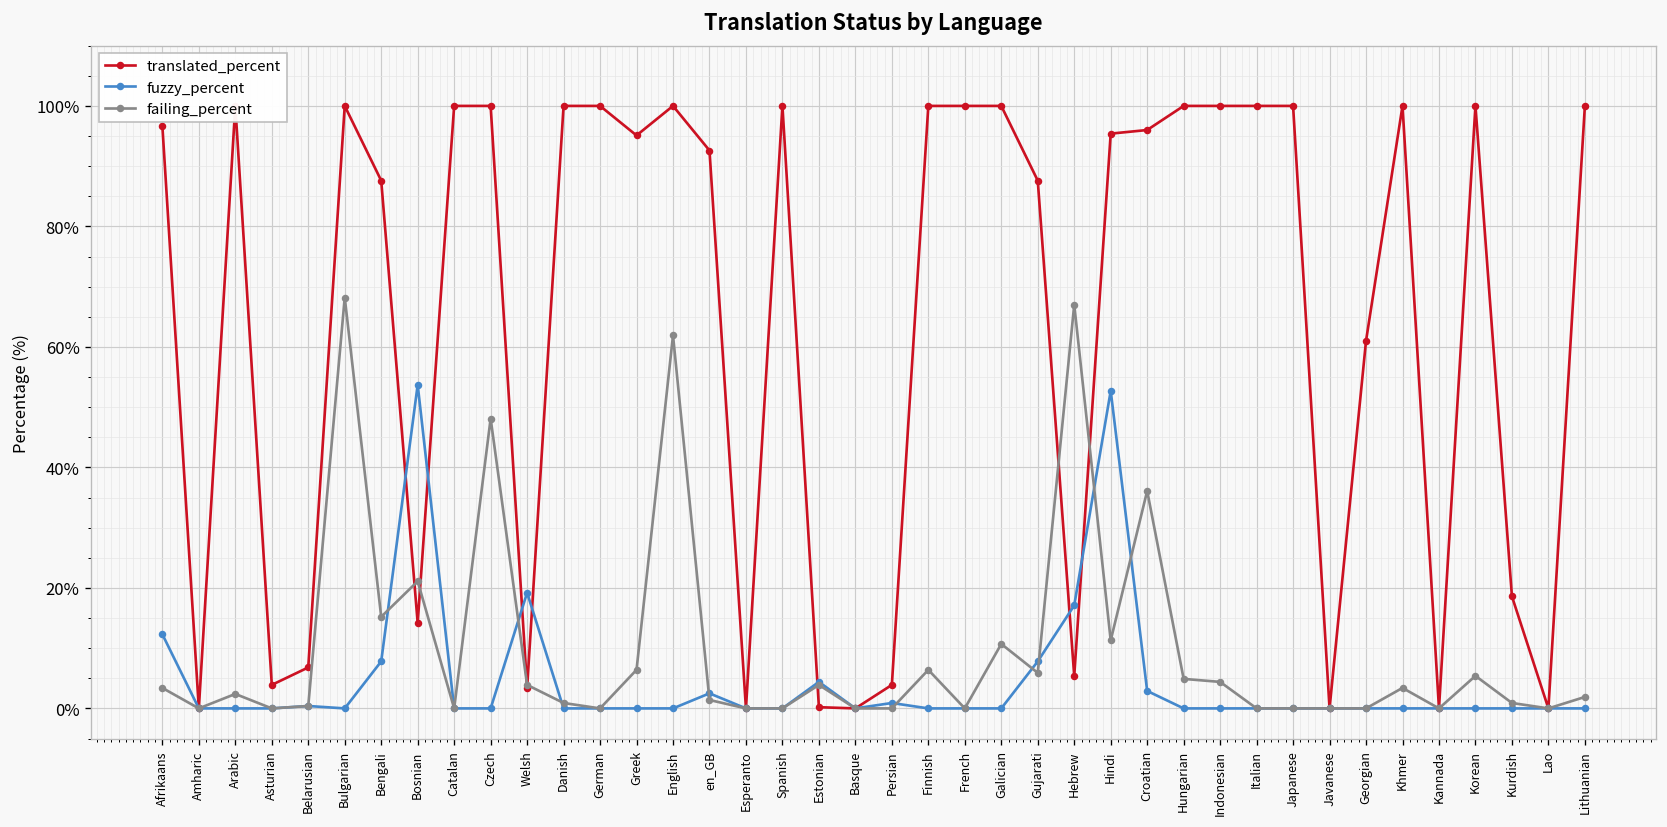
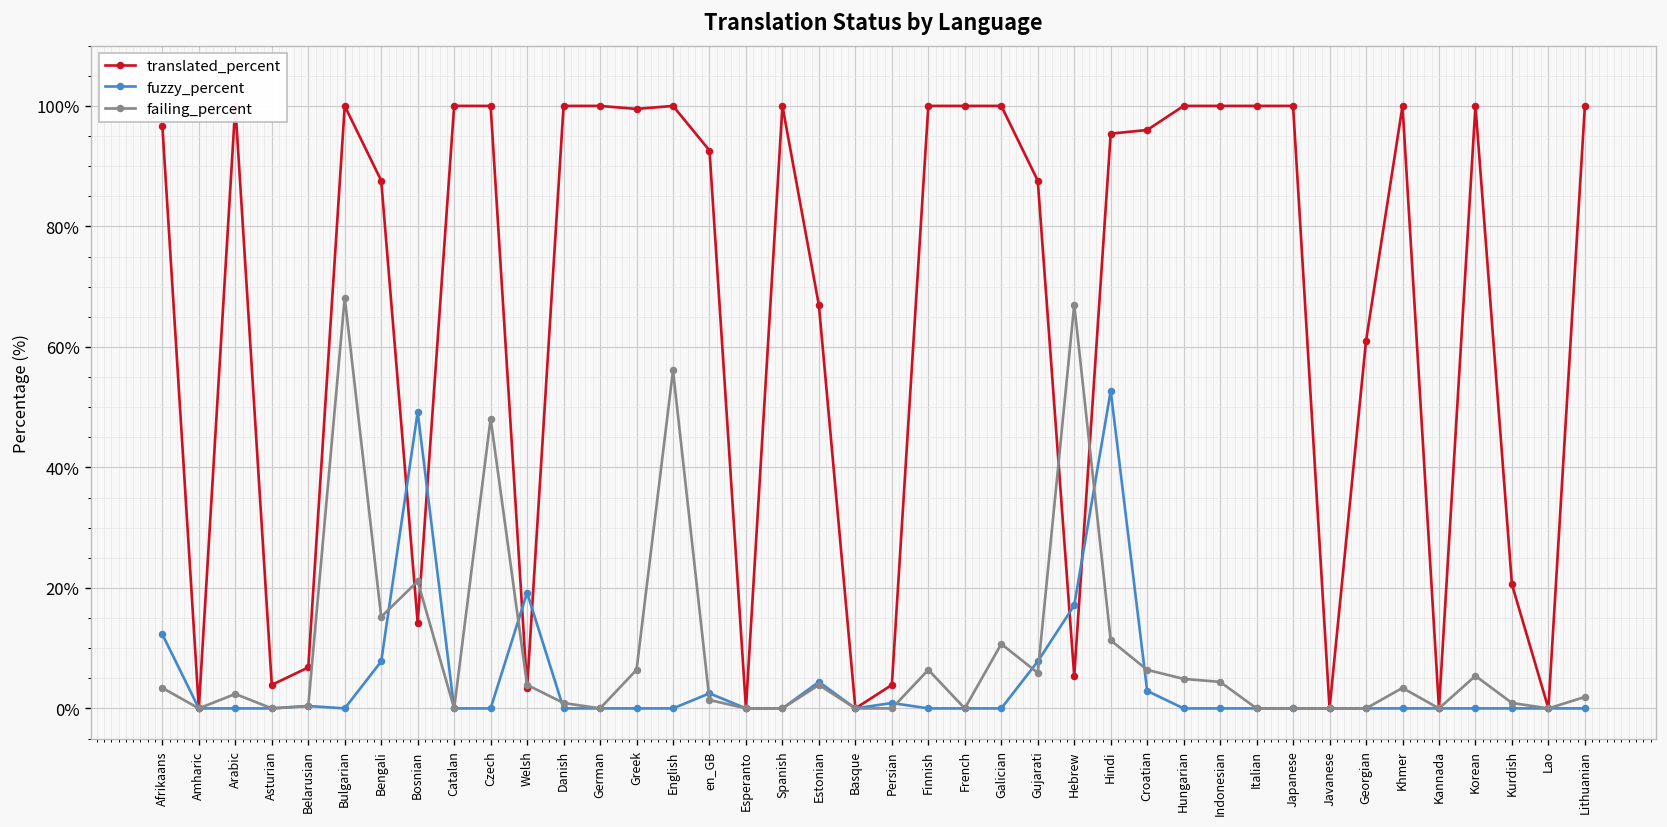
  {
    "translated_percent": {
      "Asturian": "4%",
      "Belarusian": "7%",
      "Bulgarian": "100%",
      "Bengali": "88%",
      "Bosnian": "14%",
      "Catalan": "100%",
      "Czech": "100%",
      "Danish": "100%",
      "German": "100%",
-     "Greek": "95%",
+     "Greek": "100%",
      "English": "100%",
      "en_GB": "93%",
      "Spanish": "100%",
-     "Estonian": "0%",
+     "Estonian": "67%",
      "Persian": "4%",
      "Finnish": "100%",
      "French": "100%",
      "Galician": "100%",
      "Gujarati": "88%",
      "Hebrew": "5%",
      "Hindi": "95%",
      "Croatian": "96%",
      "Hungarian": "100%",
      "Indonesian": "100%",
      "Italian": "100%",
      "Japanese": "100%",
      "Georgian": "61%",
      "Khmer": "100%",
      "Korean": "100%",
-     "Kurdish": "19%",
+     "Kurdish": "21%",
      "Lithuanian": "100%"
    },
    "fuzzy_percent": {
      "Afrikaans": "12%",
      "Arabic": "0%",
      "Bulgarian": "0%",
      "Bengali": "8%",
-     "Bosnian": "54%",
+     "Bosnian": "49%",
      "Czech": "0%",
      "Welsh": "19%",
      "Danish": "0%",
      "Greek": "0%",
      "English": "0%",
      "en_GB": "3%",
      "Persian": "1%",
      "Finnish": "0%",
      "Galician": "0%",
      "Gujarati": "8%",
      "Hebrew": "17%",
      "Hindi": "53%",
      "Croatian": "3%",
      "Hungarian": "0%",
      "Indonesian": "0%",
      "Khmer": "0%",
      "Korean": "0%",
      "Kurdish": "0%",
      "Lithuanian": "0%"
    },
    "failing_percent": {
      "Afrikaans": "3%",
      "Arabic": "2%",
      "Bulgarian": "68%",
      "Bengali": "15%",
      "Bosnian": "21%",
      "Czech": "48%",
      "Danish": "1%",
      "Greek": "6%",
-     "English": "62%",
+     "English": "56%",
      "en_GB": "1%",
      "Persian": "0%",
      "Finnish": "6%",
      "Galician": "11%",
      "Gujarati": "6%",
      "Hebrew": "67%",
      "Hindi": "11%",
-     "Croatian": "36%",
+     "Croatian": "6%",
      "Hungarian": "5%",
      "Indonesian": "4%",
      "Khmer": "3%",
      "Korean": "5%",
      "Kurdish": "1%",
      "Lithuanian": "2%"
    }
  }
